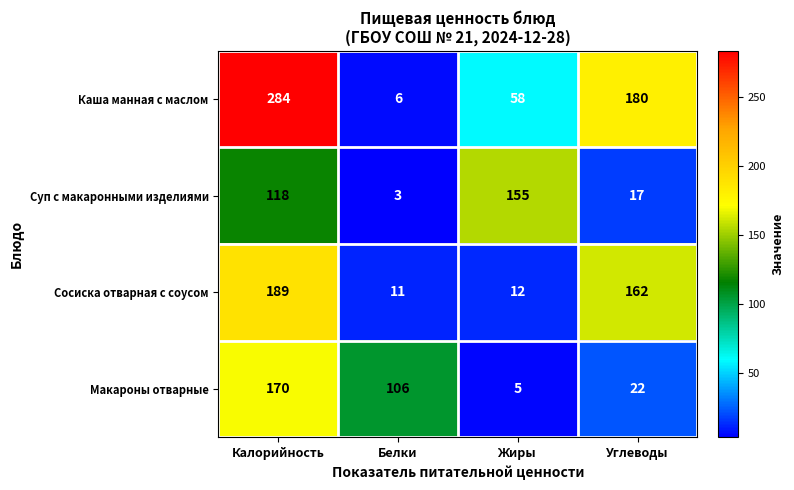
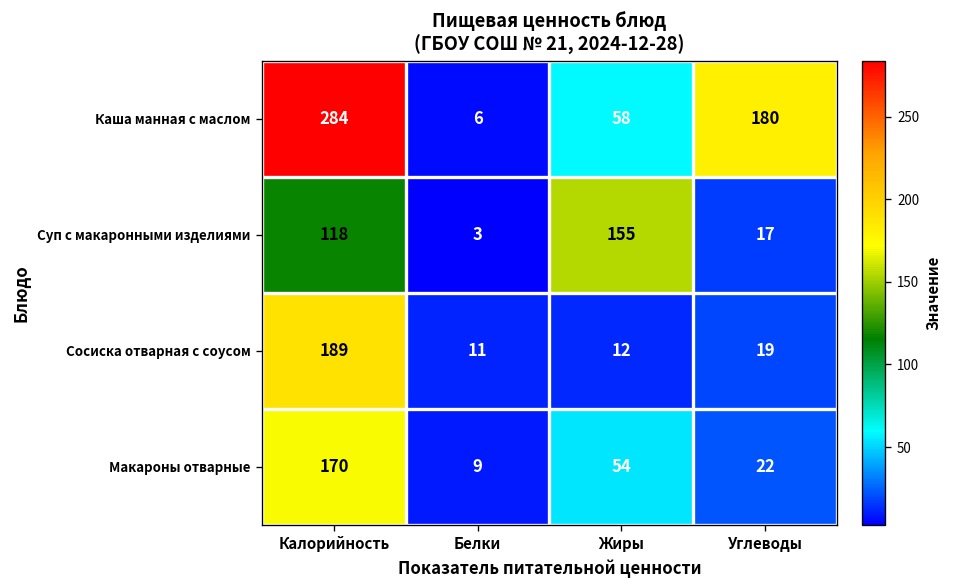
  {
    "Каша манная с маслом": {
      "Калорийность": 284,
      "Белки": 6,
      "Жиры": 58,
      "Углеводы": 180
    },
    "Суп с макаронными изделиями": {
      "Калорийность": 118,
      "Белки": 3,
      "Жиры": 155,
      "Углеводы": 17
    },
    "Сосиска отварная с соусом": {
      "Калорийность": 189,
      "Белки": 11,
      "Жиры": 12,
-     "Углеводы": 162
+     "Углеводы": 19
    },
    "Макароны отварные": {
      "Калорийность": 170,
-     "Белки": 106,
-     "Жиры": 5,
+     "Белки": 9,
+     "Жиры": 54,
      "Углеводы": 22
    }
  }
